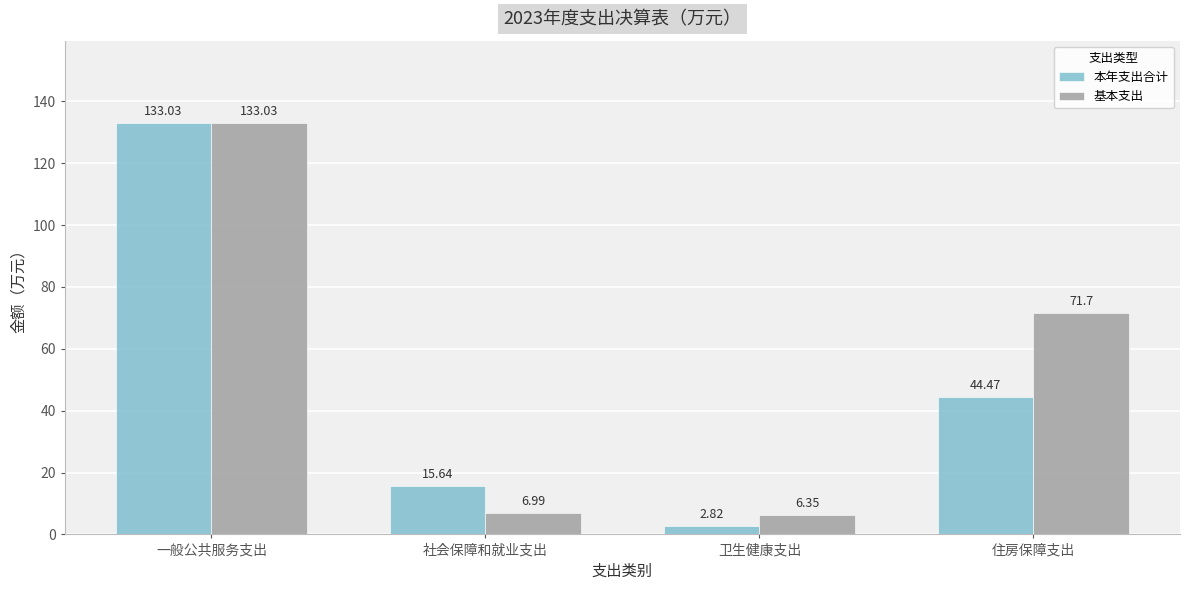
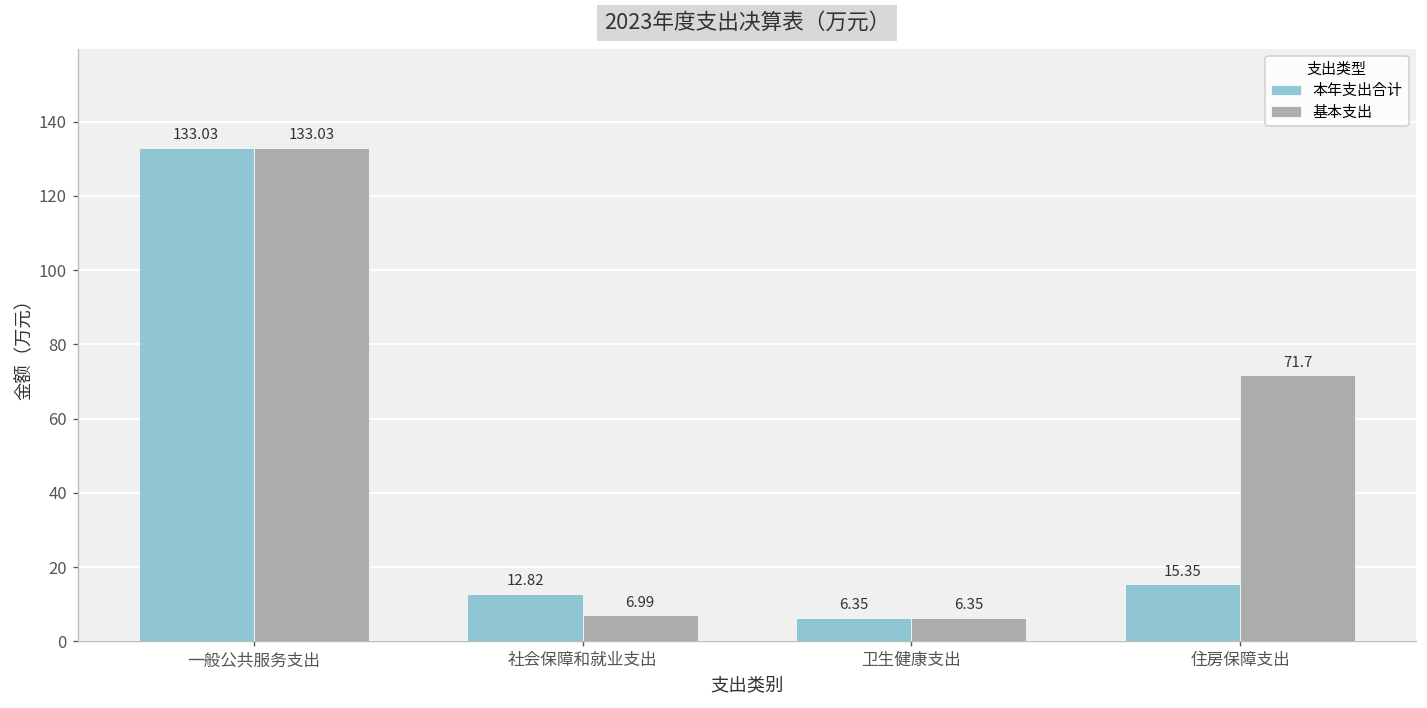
  {
    "本年支出合计": {
      "一般公共服务支出": 133.03,
-     "社会保障和就业支出": 15.64,
-     "卫生健康支出": 2.82,
-     "住房保障支出": 44.47
+     "社会保障和就业支出": 12.82,
+     "卫生健康支出": 6.35,
+     "住房保障支出": 15.35
    },
    "基本支出": {
      "一般公共服务支出": 133.03,
      "社会保障和就业支出": 6.99,
      "卫生健康支出": 6.35,
      "住房保障支出": 71.7
    }
  }
